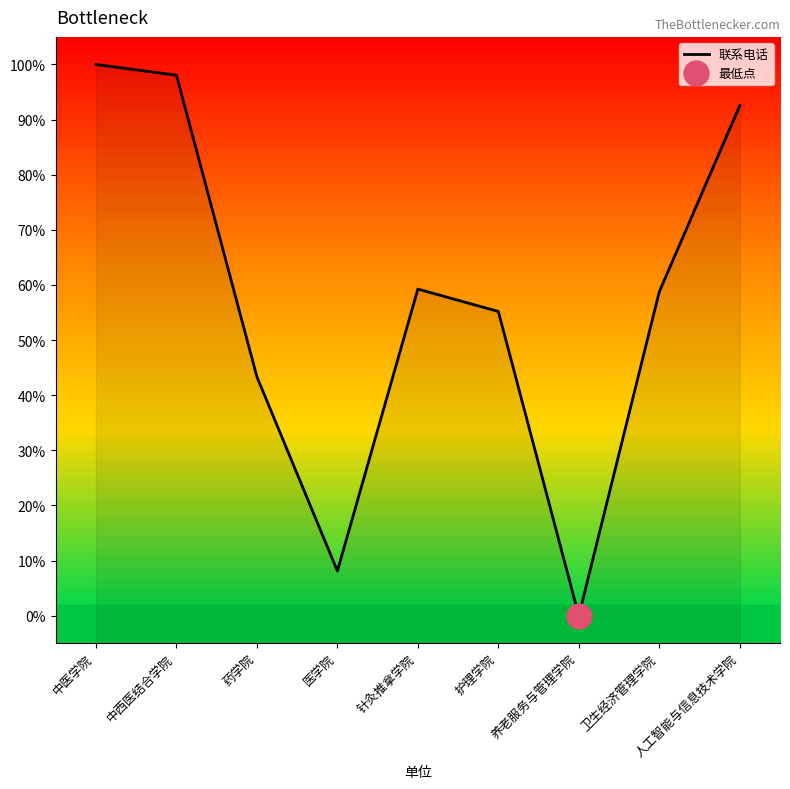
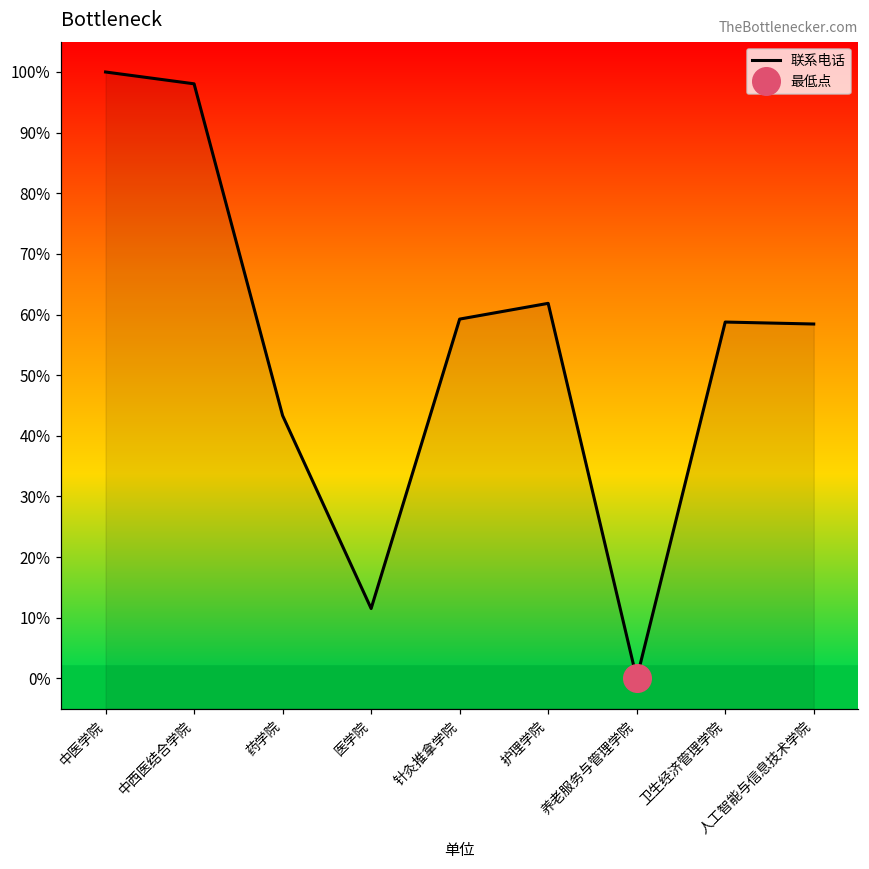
  {
    "联系电话": {
      "中医学院": "100%",
      "中西医结合学院": "98%",
      "药学院": "43%",
-     "医学院": "8%",
+     "医学院": "12%",
      "针灸推拿学院": "59%",
-     "护理学院": "55%",
+     "护理学院": "62%",
      "卫生经济管理学院": "59%",
-     "人工智能与信息技术学院": "93%"
+     "人工智能与信息技术学院": "58%"
    }
  }
